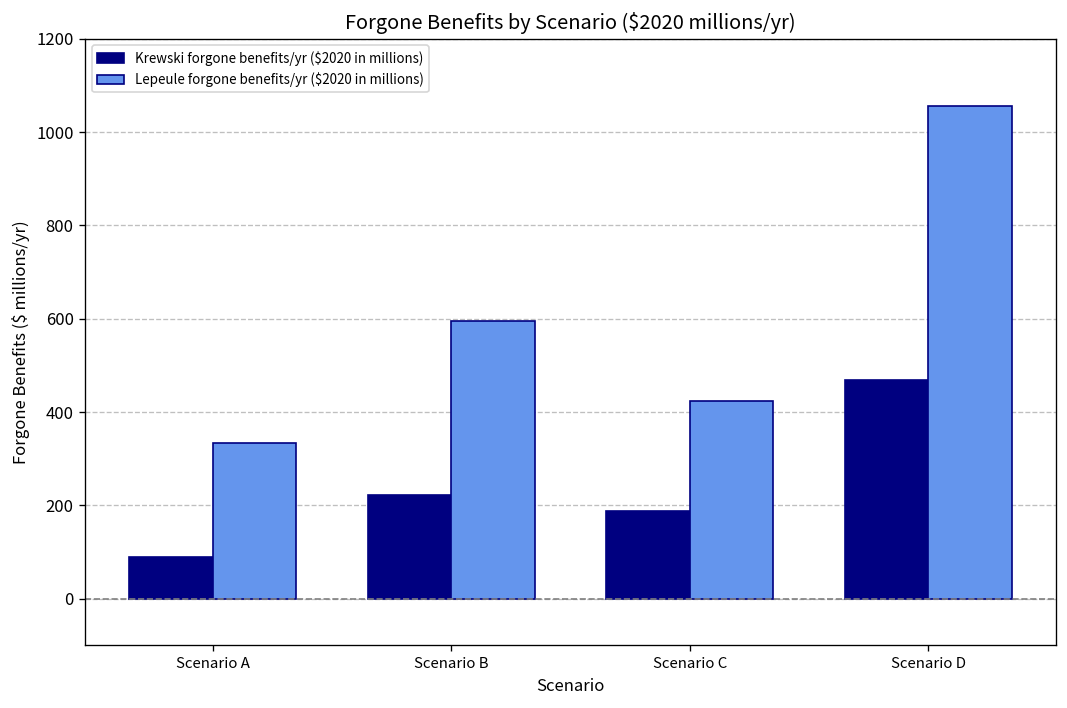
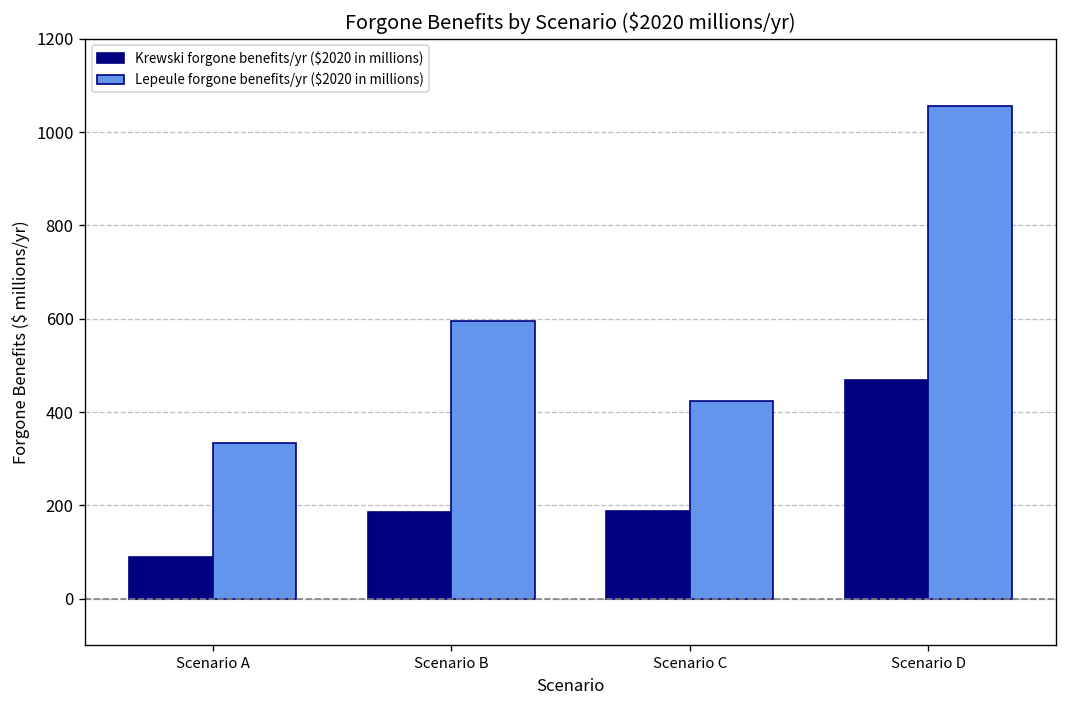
  {
    "Krewski forgone benefits/yr ($2020 in millions)": {
      "Scenario A": 90,
-     "Scenario B": 220,
+     "Scenario B": 190,
      "Scenario C": 190,
      "Scenario D": 470
    },
    "Lepeule forgone benefits/yr ($2020 in millions)": {
      "Scenario A": 330,
      "Scenario B": 590,
      "Scenario C": 420,
      "Scenario D": 1060
    }
  }
